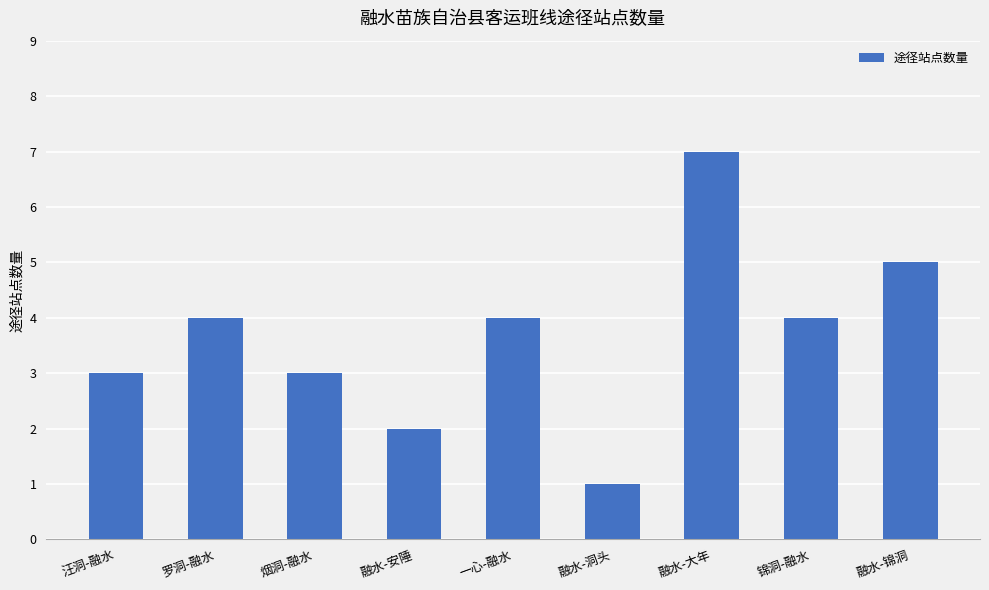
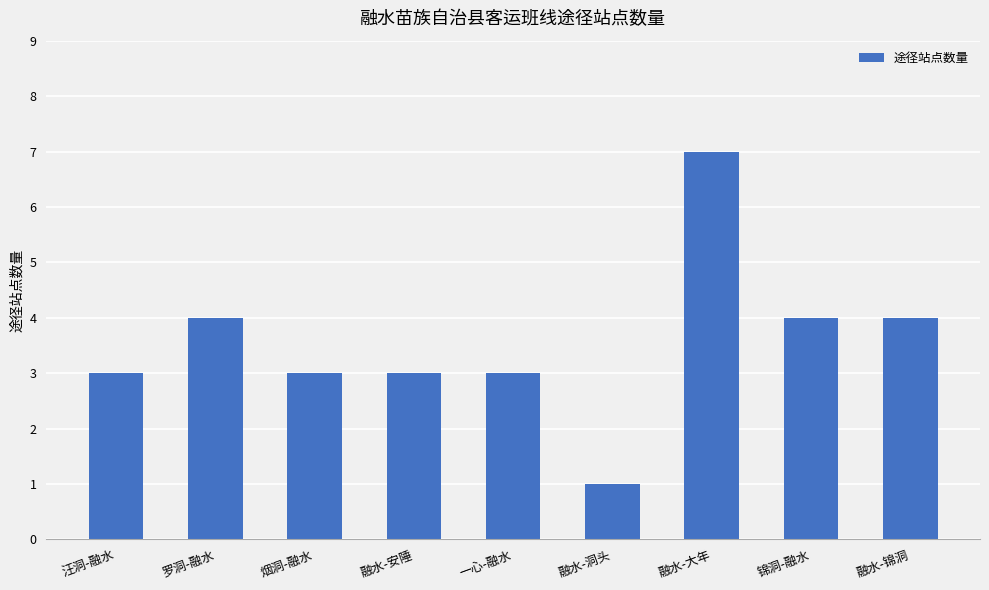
  {
    "汪洞-融水": 3,
    "罗洞-融水": 4,
    "烟洞-融水": 3,
-   "融水-安陲": 2,
-   "一心-融水": 4,
+   "融水-安陲": 3,
+   "一心-融水": 3,
    "融水-洞头": 1,
    "融水-大年": 7,
    "锦洞-融水": 4,
-   "融水-锦洞": 5
+   "融水-锦洞": 4
  }
